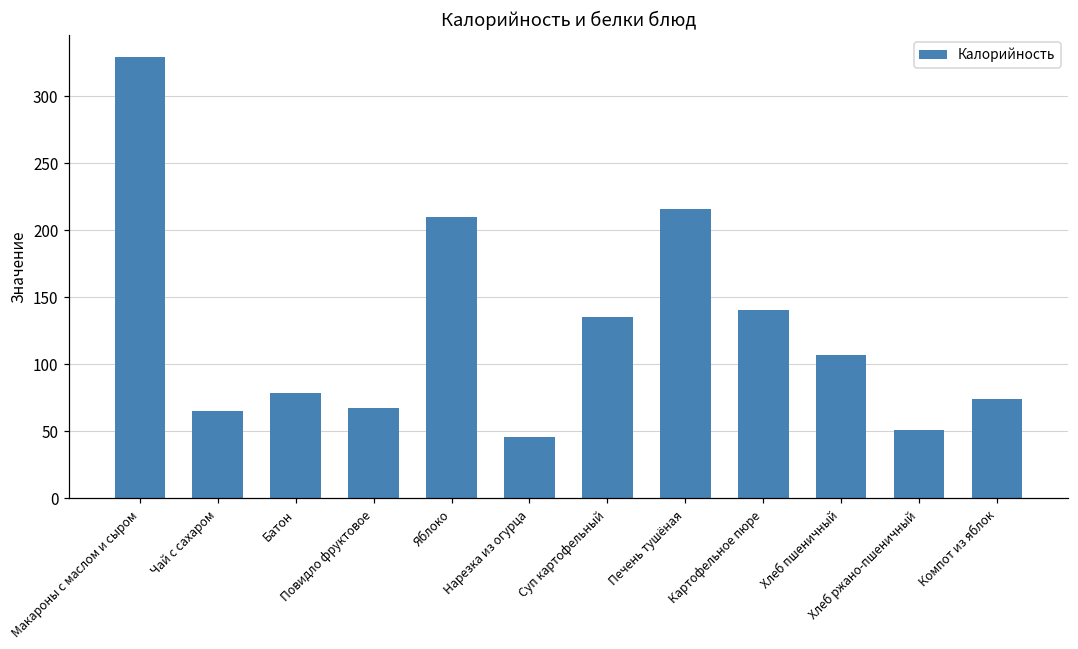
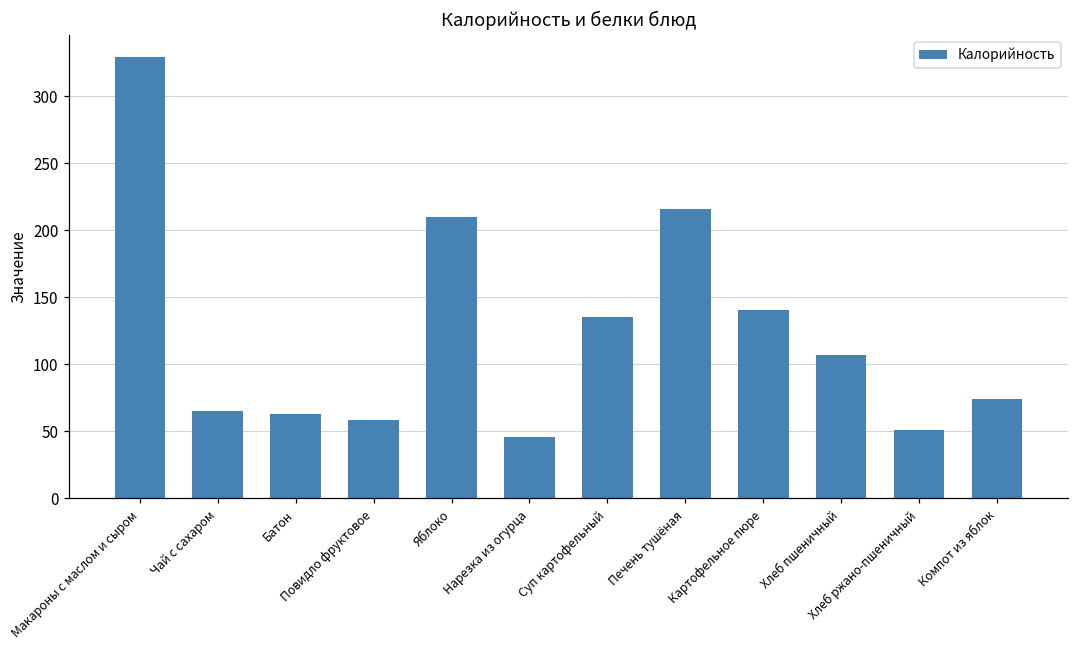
  {
    "Макароны с маслом и сыром": 329,
    "Чай с сахаром": 65,
-   "Батон": 79,
-   "Повидло фруктовое": 67,
+   "Батон": 63,
+   "Повидло фруктовое": 59,
    "Яблоко": 210,
    "Нарезка из огурца": 46,
    "Суп картофельный": 135,
    "Печень тушёная": 216,
    "Картофельное пюре": 140,
    "Хлеб пшеничный": 107,
    "Хлеб ржано-пшеничный": 51,
    "Компот из яблок": 74
  }
